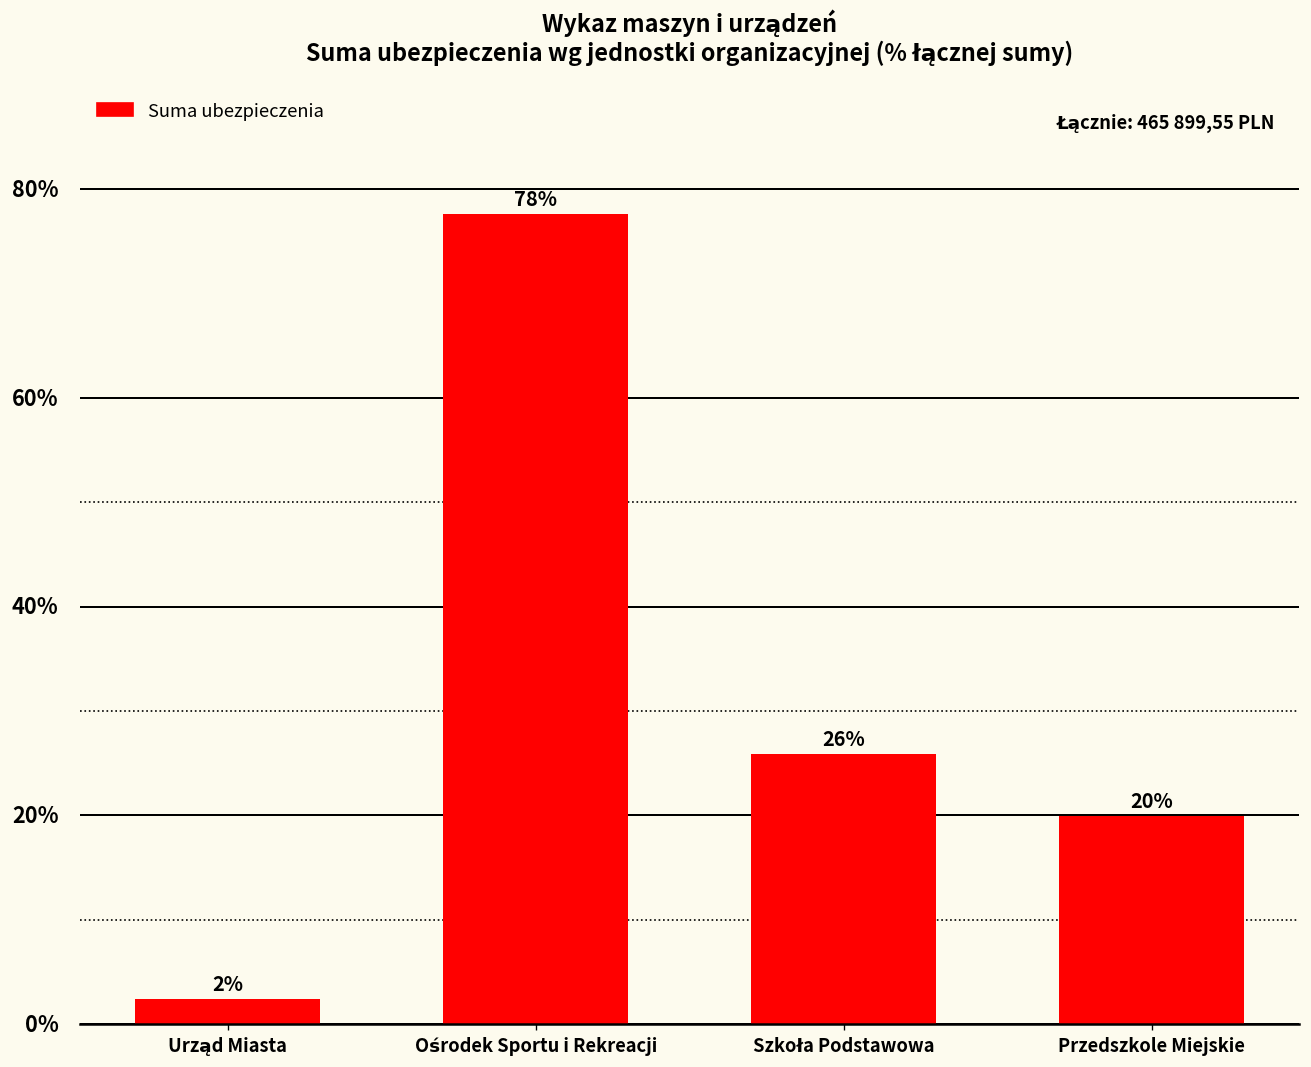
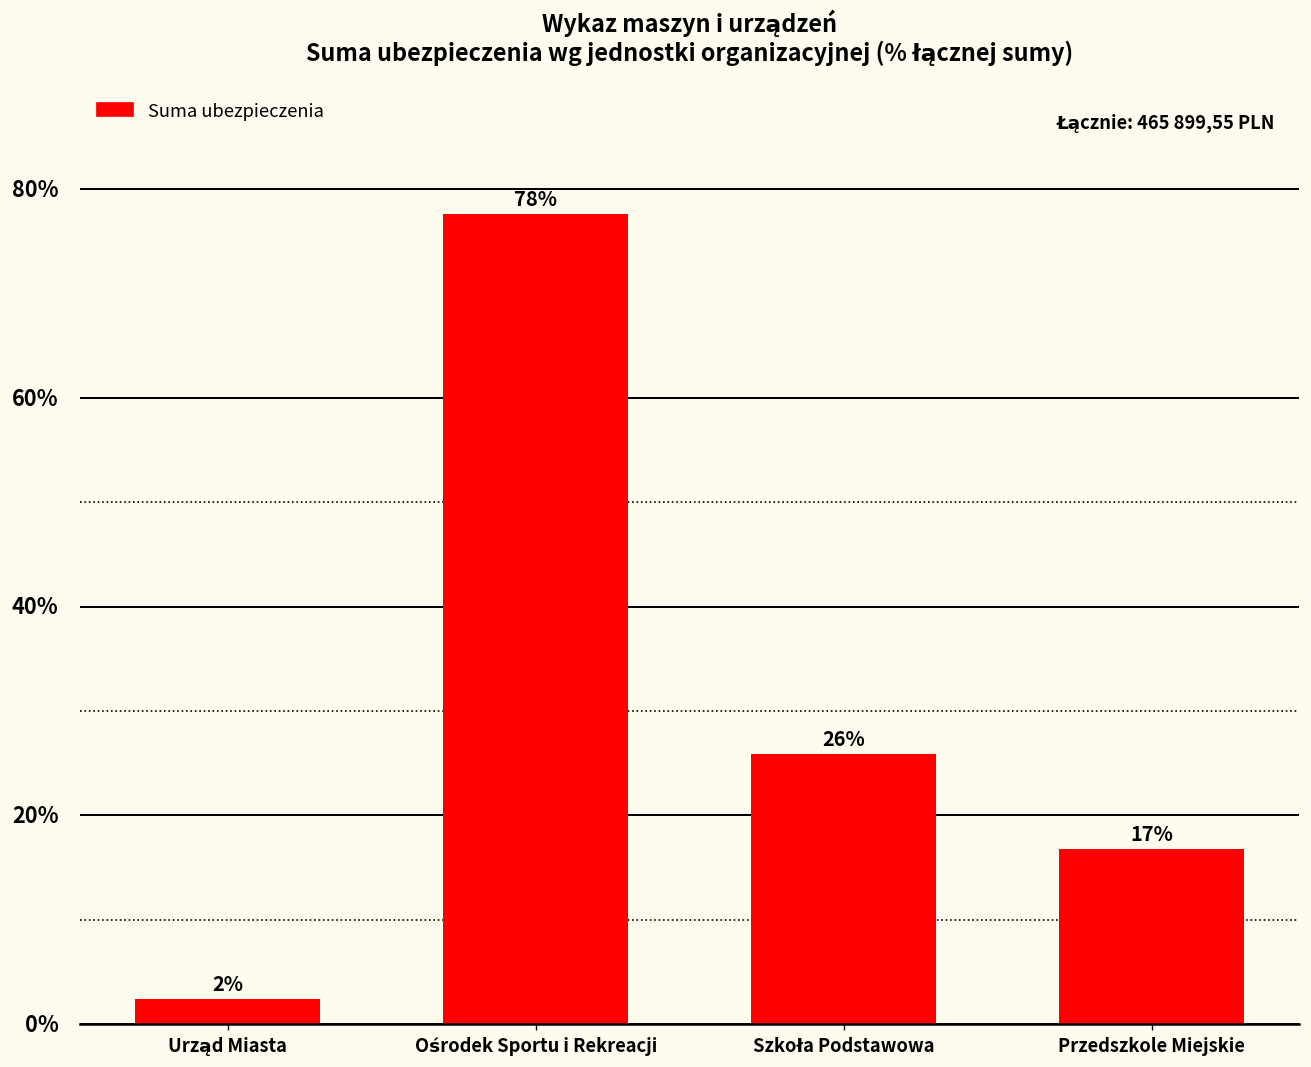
  {
    "Urząd Miasta": "2%",
    "Ośrodek Sportu i Rekreacji": "78%",
    "Szkoła Podstawowa": "26%",
-   "Przedszkole Miejskie": "20%"
+   "Przedszkole Miejskie": "17%"
  }
